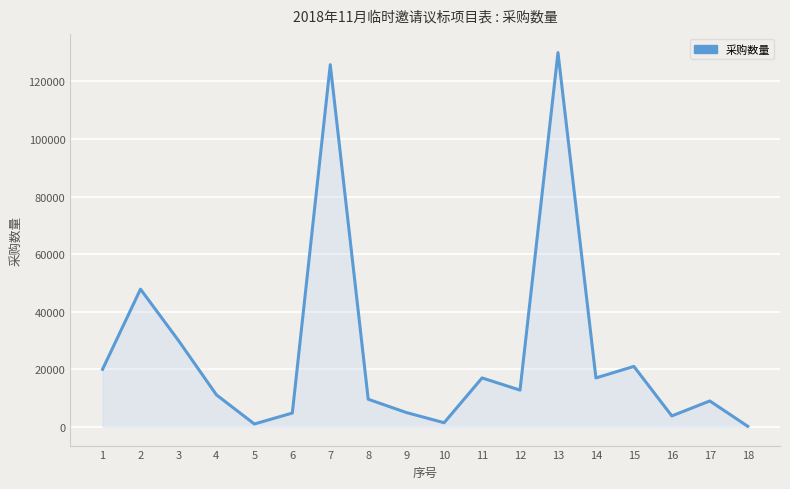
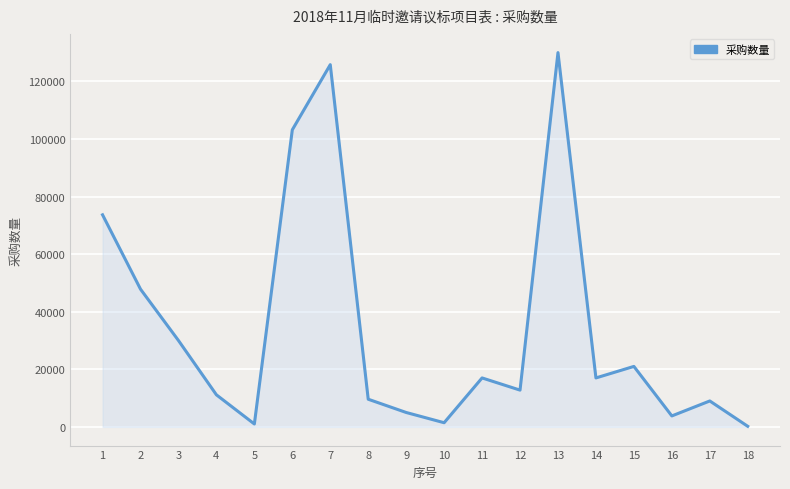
  {
-   "1": 20000,
+   "1": 74000,
    "2": 48000,
    "3": 30000,
    "4": 11000,
    "5": 1000,
-   "6": 5000,
+   "6": 103000,
    "7": 126000,
    "8": 10000,
    "9": 5000,
    "10": 1000,
    "11": 17000,
    "12": 13000,
    "13": 130000,
    "14": 17000,
    "15": 21000,
    "16": 4000,
    "17": 9000,
    "18": 0
  }
